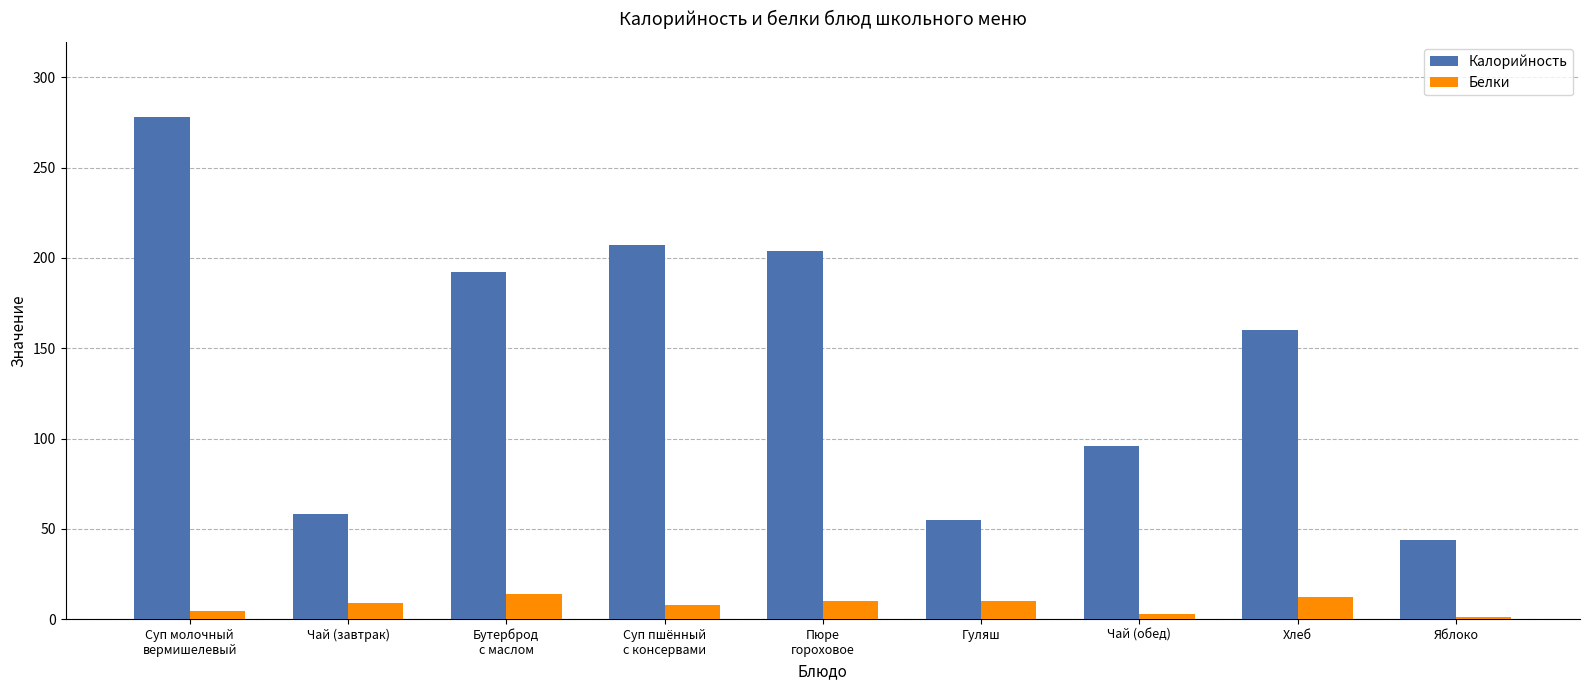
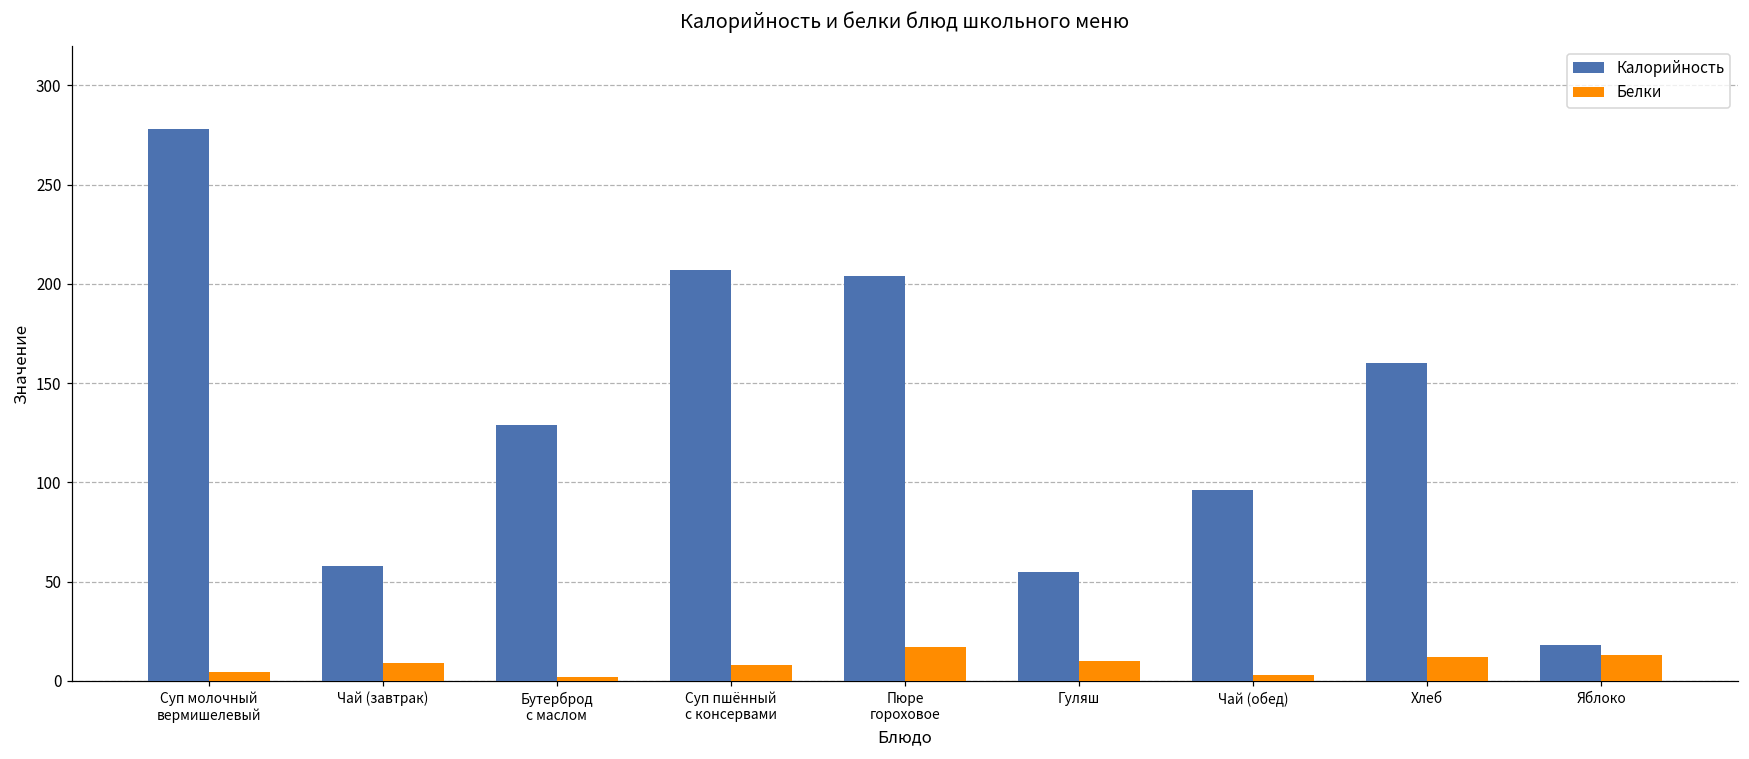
  {
    "Калорийность": {
      "Суп молочный вермишелевый": 278,
      "Чай (завтрак)": 58,
-     "Бутерброд с маслом": 192,
+     "Бутерброд с маслом": 129,
      "Суп пшённый с консервами": 207,
      "Пюре гороховое": 204,
      "Гуляш": 55,
      "Чай (обед)": 96,
      "Хлеб": 160,
-     "Яблоко": 44
+     "Яблоко": 18
    },
    "Белки": {
      "Суп молочный вермишелевый": 5,
      "Чай (завтрак)": 9,
-     "Бутерброд с маслом": 14,
+     "Бутерброд с маслом": 2,
      "Суп пшённый с консервами": 8,
-     "Пюре гороховое": 10,
+     "Пюре гороховое": 17,
      "Гуляш": 10,
      "Чай (обед)": 3,
      "Хлеб": 12,
-     "Яблоко": 1
+     "Яблоко": 13
    }
  }
